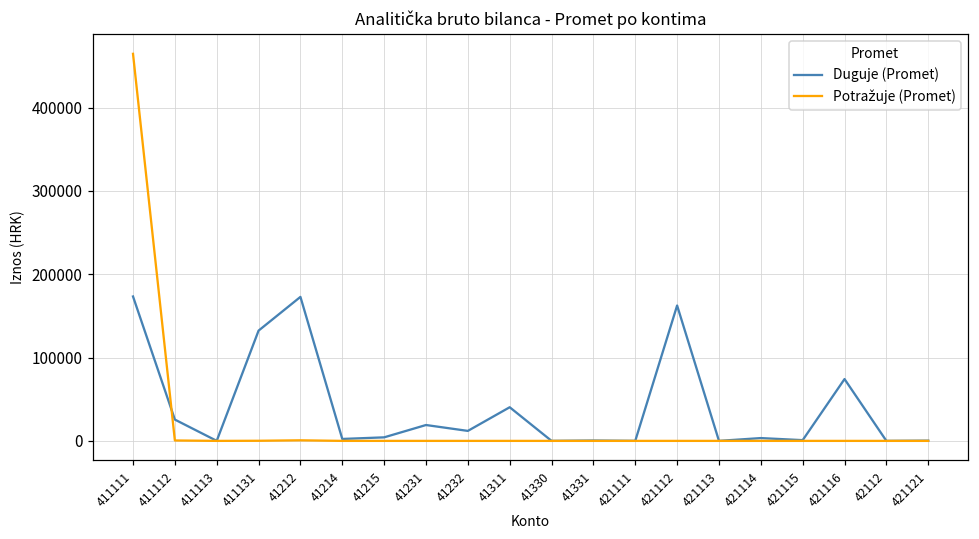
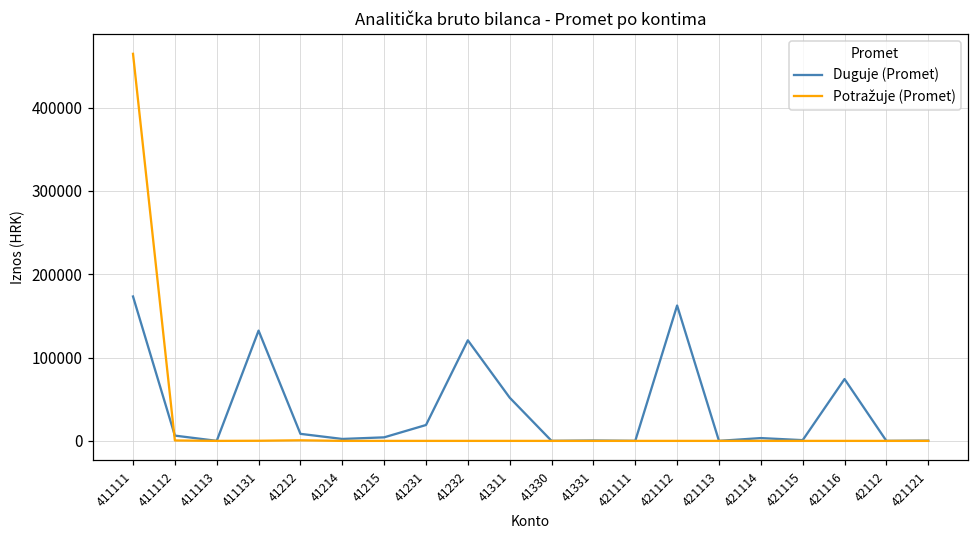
  {
    "Duguje (Promet)": {
      "411111": 170000,
-     "411112": 30000,
+     "411112": 10000,
      "411131": 130000,
-     "41212": 170000,
+     "41212": 10000,
      "41215": 0,
      "41231": 20000,
-     "41232": 10000,
-     "41311": 40000,
+     "41232": 120000,
+     "41311": 50000,
      "421112": 160000,
      "421116": 70000
    },
    "Potražuje (Promet)": {
      "411111": 460000,
      "411112": 0,
      "411131": 0,
      "41212": 0,
      "41215": 0,
      "41231": 0,
      "41232": 0,
      "41311": 0,
      "421112": 0,
      "421116": 0
    }
  }
